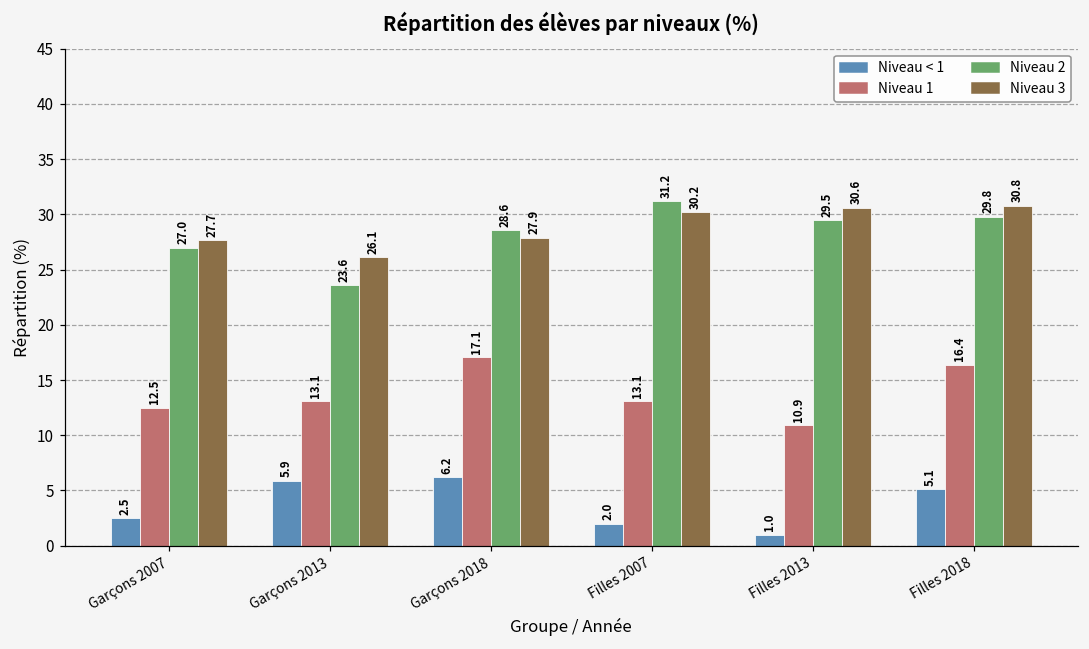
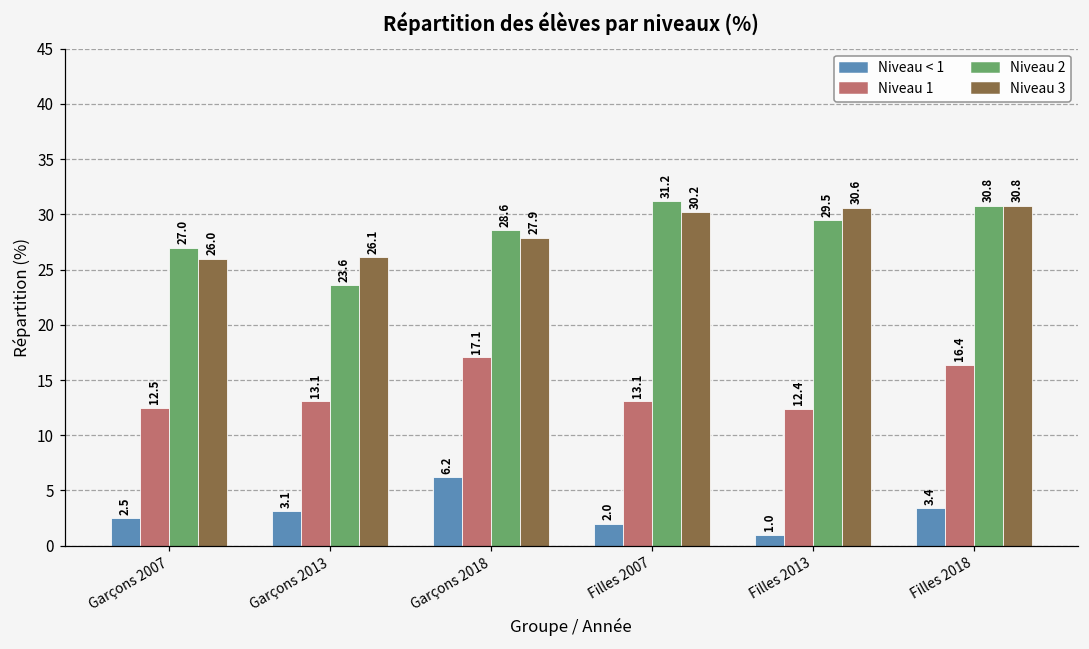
  {
    "Niveau < 1": {
      "Garçons 2007": 2.5,
-     "Garçons 2013": 5.9,
+     "Garçons 2013": 3.1,
      "Garçons 2018": 6.2,
      "Filles 2007": 2.0,
      "Filles 2013": 1.0,
-     "Filles 2018": 5.1
+     "Filles 2018": 3.4
    },
    "Niveau 1": {
      "Garçons 2007": 12.5,
      "Garçons 2013": 13.1,
      "Garçons 2018": 17.1,
      "Filles 2007": 13.1,
-     "Filles 2013": 10.9,
+     "Filles 2013": 12.4,
      "Filles 2018": 16.4
    },
    "Niveau 2": {
      "Garçons 2007": 27.0,
      "Garçons 2013": 23.6,
      "Garçons 2018": 28.6,
      "Filles 2007": 31.2,
      "Filles 2013": 29.5,
-     "Filles 2018": 29.8
+     "Filles 2018": 30.8
    },
    "Niveau 3": {
-     "Garçons 2007": 27.7,
+     "Garçons 2007": 26.0,
      "Garçons 2013": 26.1,
      "Garçons 2018": 27.9,
      "Filles 2007": 30.2,
      "Filles 2013": 30.6,
      "Filles 2018": 30.8
    }
  }
